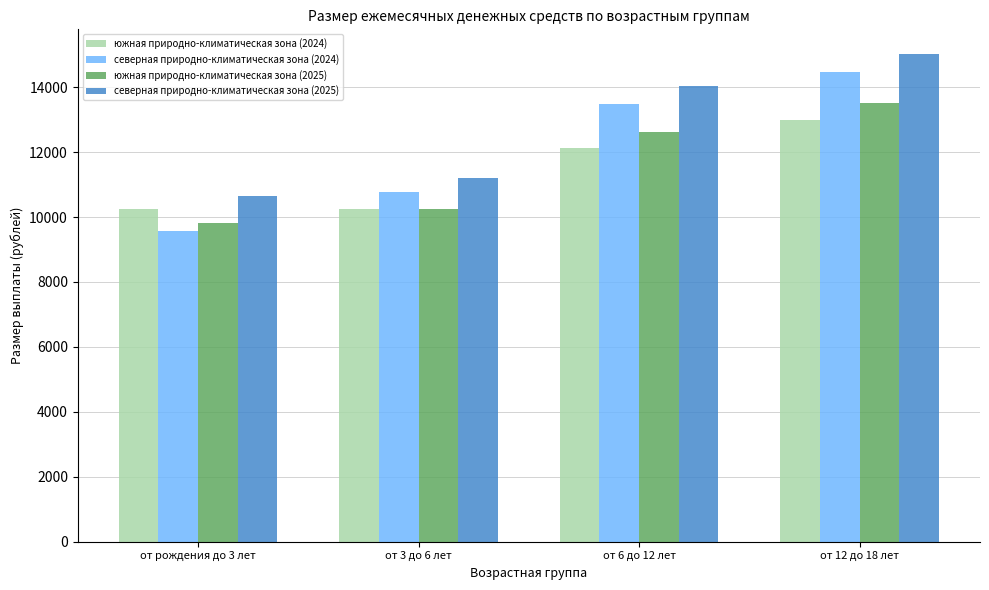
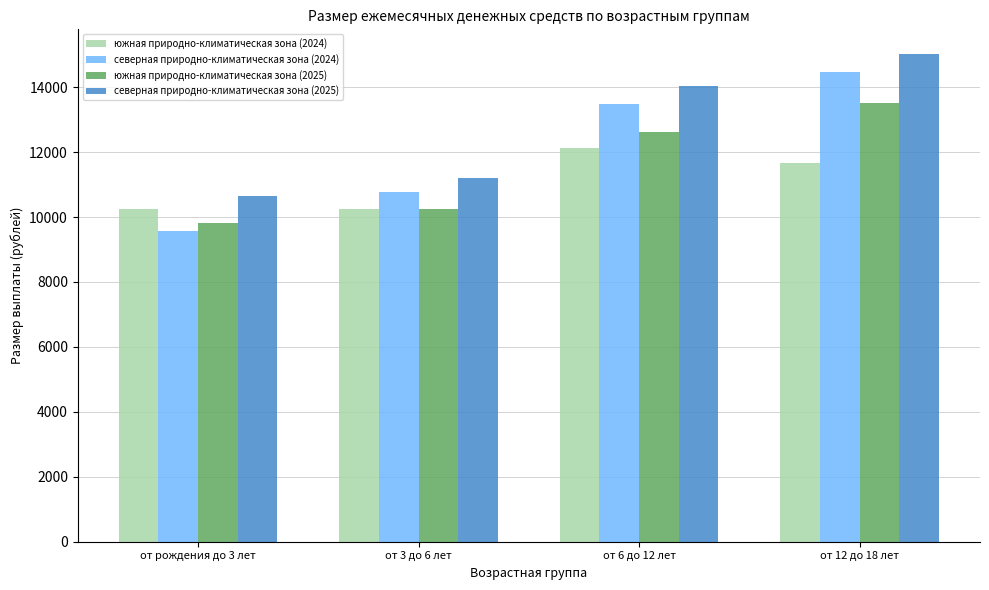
  {
    "южная природно-климатическая зона (2024)": {
      "от рождения до 3 лет": 10200,
      "от 3 до 6 лет": 10200,
      "от 6 до 12 лет": 12100,
-     "от 12 до 18 лет": 13000
+     "от 12 до 18 лет": 11700
    },
    "северная природно-климатическая зона (2024)": {
      "от рождения до 3 лет": 9600,
      "от 3 до 6 лет": 10800,
      "от 6 до 12 лет": 13500,
      "от 12 до 18 лет": 14500
    },
    "южная природно-климатическая зона (2025)": {
      "от рождения до 3 лет": 9800,
      "от 3 до 6 лет": 10200,
      "от 6 до 12 лет": 12600,
      "от 12 до 18 лет": 13500
    },
    "северная природно-климатическая зона (2025)": {
      "от рождения до 3 лет": 10600,
      "от 3 до 6 лет": 11200,
      "от 6 до 12 лет": 14000,
      "от 12 до 18 лет": 15000
    }
  }
